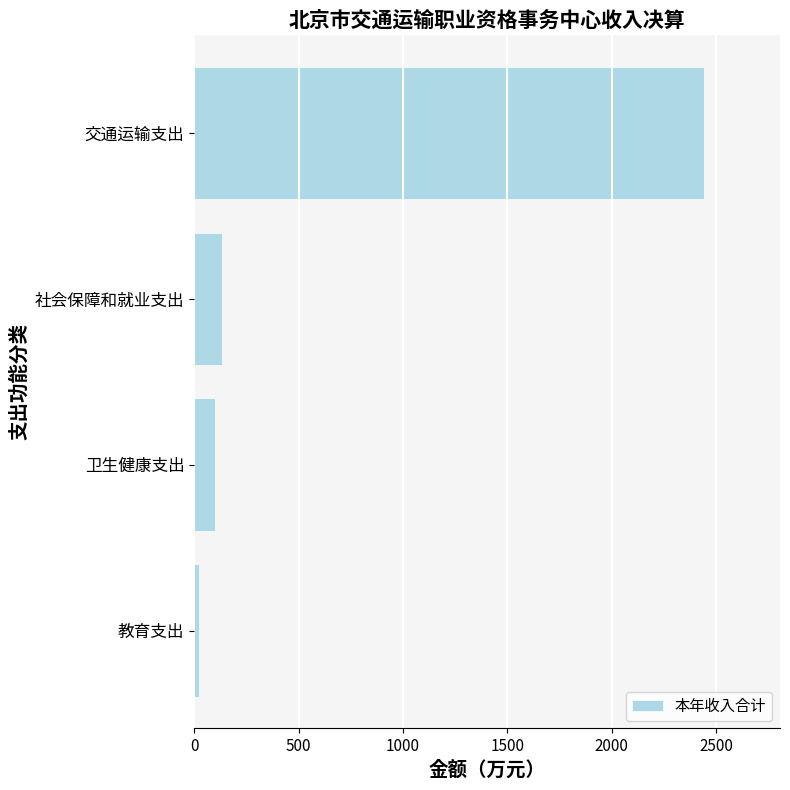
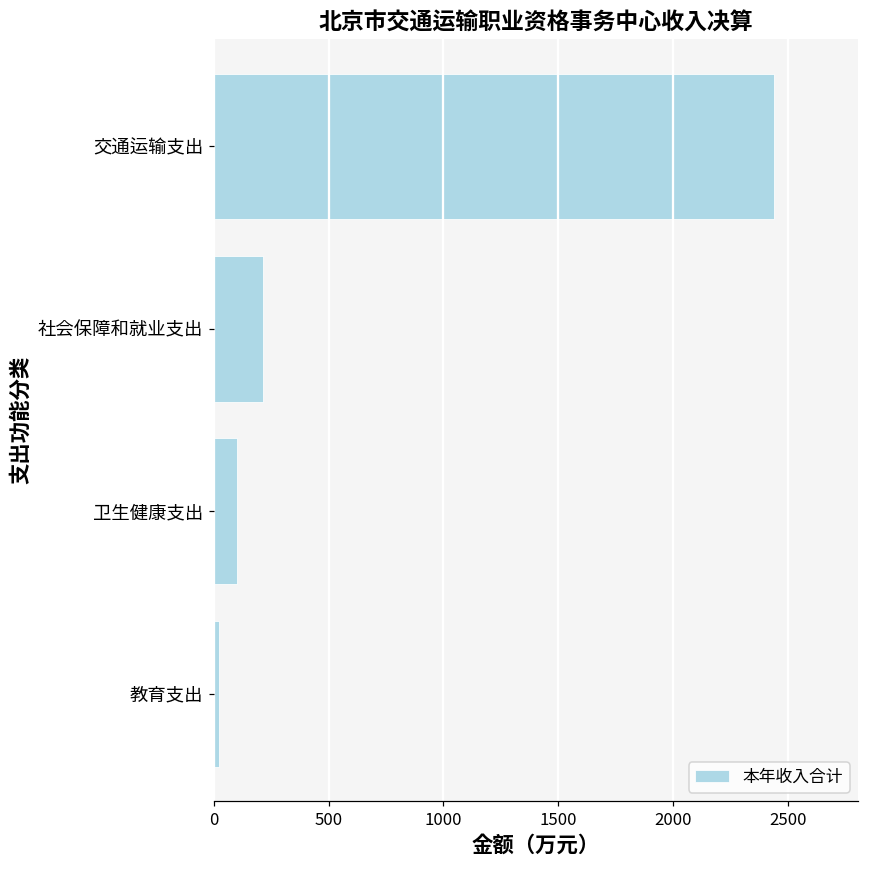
  {
    "交通运输支出": 2440,
-   "社会保障和就业支出": 130,
+   "社会保障和就业支出": 220,
    "卫生健康支出": 100,
    "教育支出": 20
  }
